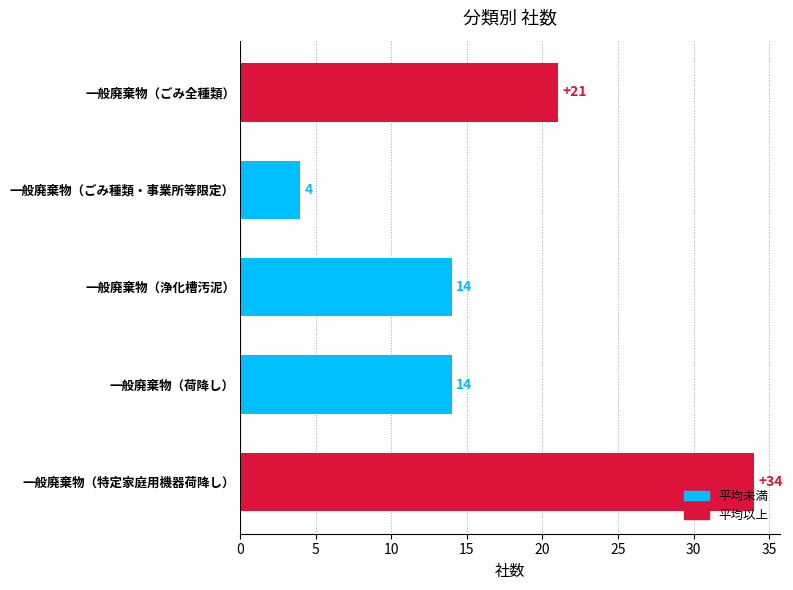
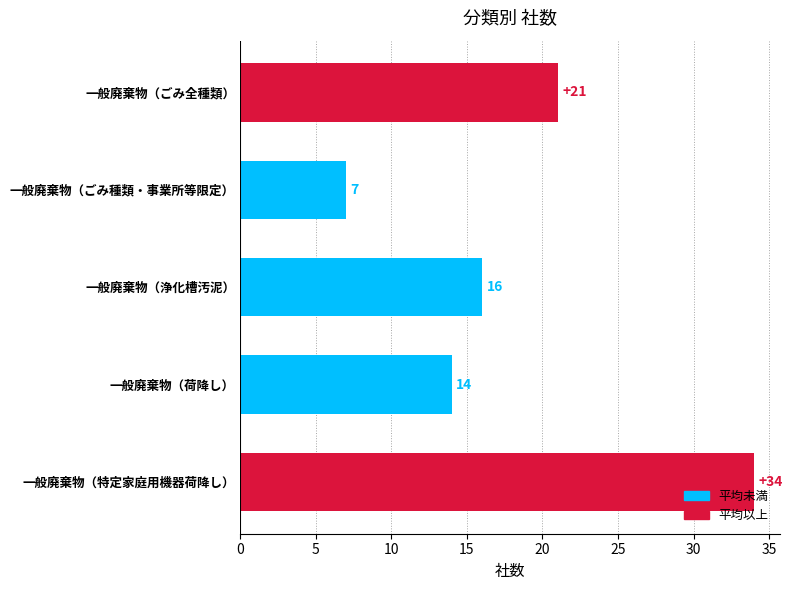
  {
    "一般廃棄物（ごみ全種類）": "+21",
-   "一般廃棄物（ごみ種類・事業所等限定）": "4",
-   "一般廃棄物（浄化槽汚泥）": "14",
+   "一般廃棄物（ごみ種類・事業所等限定）": "7",
+   "一般廃棄物（浄化槽汚泥）": "16",
    "一般廃棄物（荷降し）": "14",
    "一般廃棄物（特定家庭用機器荷降し）": "+34"
  }
